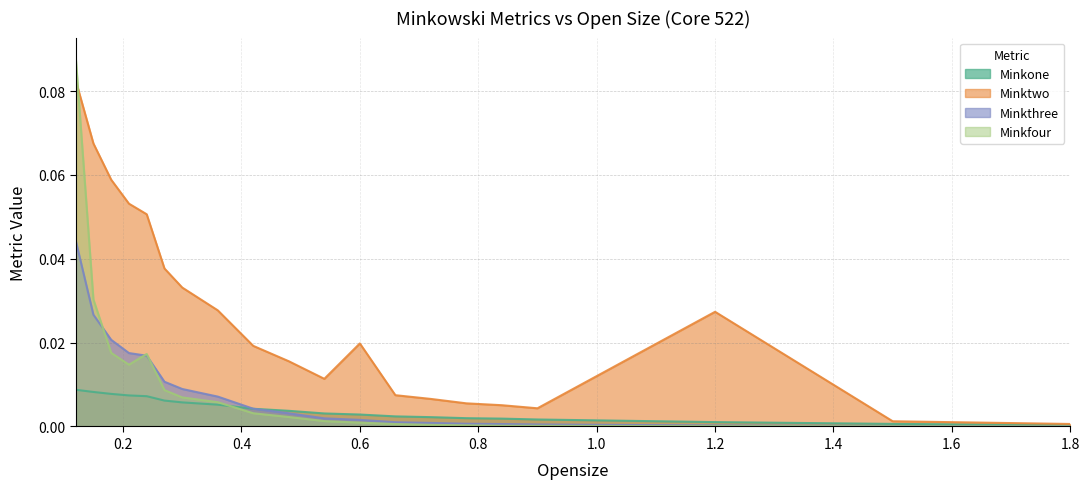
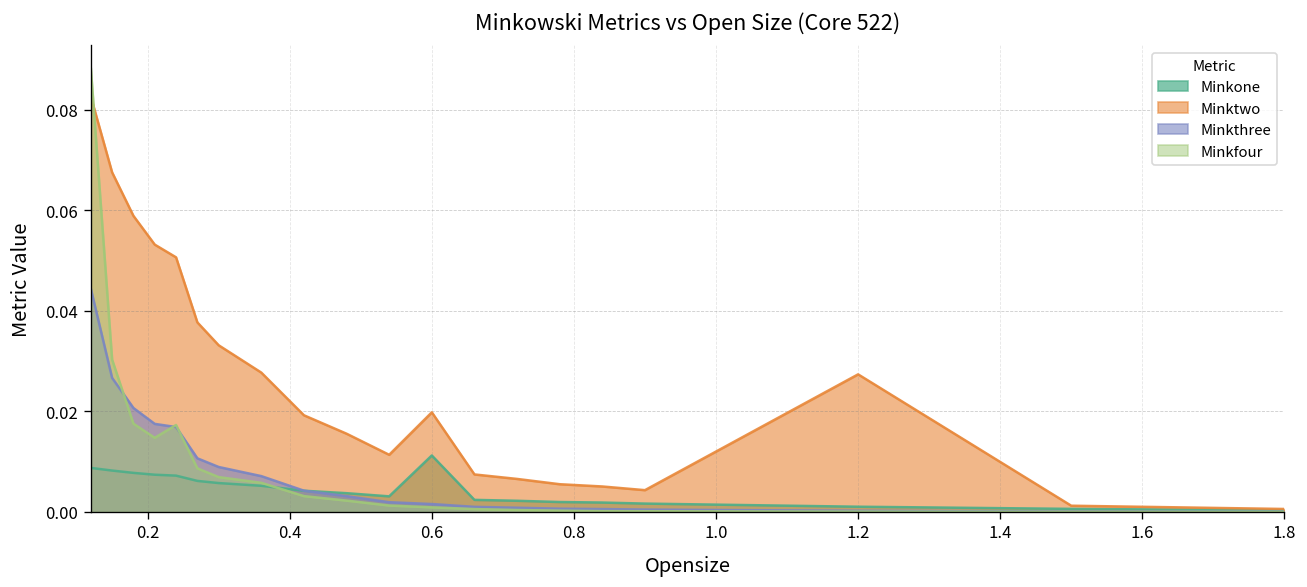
  {
    "Minkone": {
-     "0.6": 0.003,
+     "0.6": 0.011,
      "1.2": 0.001
    },
    "Minktwo": {
      "0.6": 0.020,
      "1.2": 0.027
    },
    "Minkthree": {
      "0.6": 0.002
    },
    "Minkfour": {
      "0.6": 0.001
    }
  }
